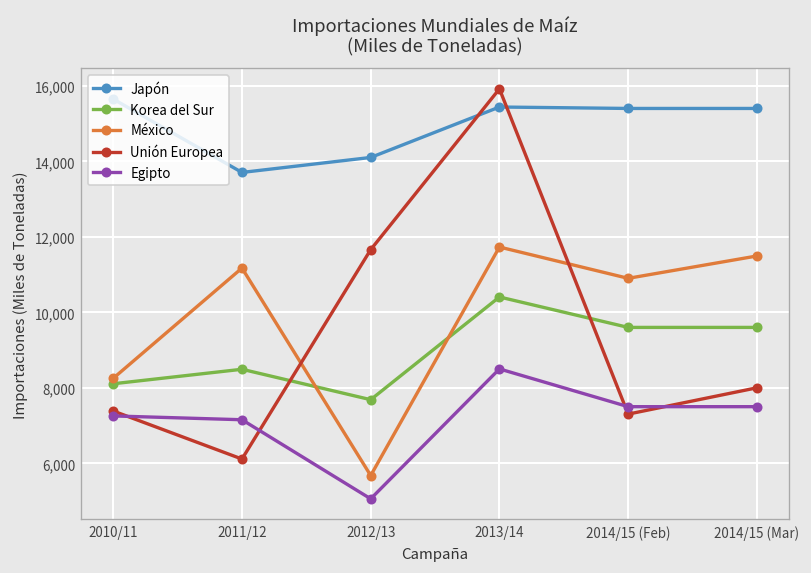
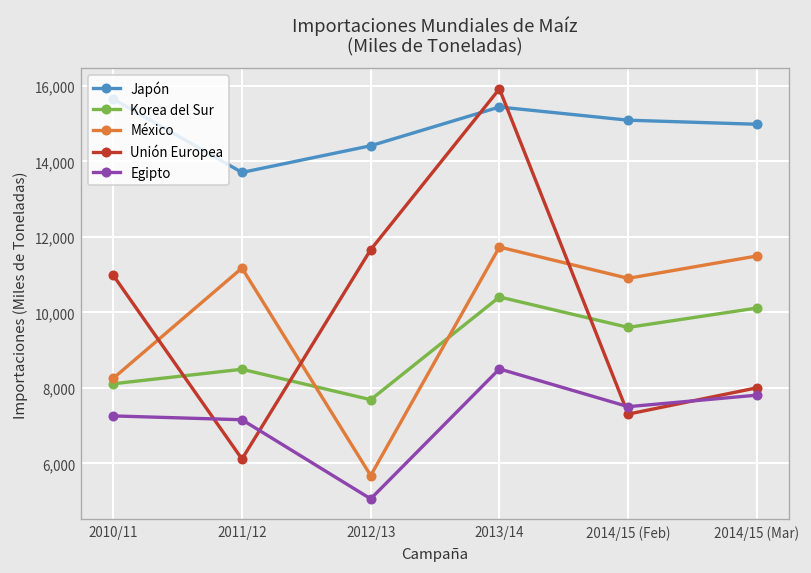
  {
    "Japón": {
      "2011/12": "13,700",
-     "2012/13": "14,100",
+     "2012/13": "14,400",
      "2013/14": "15,400",
-     "2014/15 (Feb)": "15,400",
-     "2014/15 (Mar)": "15,400"
+     "2014/15 (Feb)": "15,100",
+     "2014/15 (Mar)": "15,000"
    },
    "Korea del Sur": {
      "2010/11": "8,100",
      "2011/12": "8,500",
      "2012/13": "7,700",
      "2013/14": "10,400",
      "2014/15 (Feb)": "9,600",
-     "2014/15 (Mar)": "9,600"
+     "2014/15 (Mar)": "10,100"
    },
    "México": {
      "2010/11": "8,300",
      "2011/12": "11,200",
      "2012/13": "5,700",
      "2013/14": "11,700",
      "2014/15 (Feb)": "10,900",
      "2014/15 (Mar)": "11,500"
    },
    "Unión Europea": {
-     "2010/11": "7,400",
+     "2010/11": "11,000",
      "2011/12": "6,100",
      "2012/13": "11,700",
      "2013/14": "15,900",
      "2014/15 (Feb)": "7,300",
      "2014/15 (Mar)": "8,000"
    },
    "Egipto": {
      "2010/11": "7,300",
      "2011/12": "7,200",
      "2012/13": "5,100",
      "2013/14": "8,500",
      "2014/15 (Feb)": "7,500",
-     "2014/15 (Mar)": "7,500"
+     "2014/15 (Mar)": "7,800"
    }
  }
